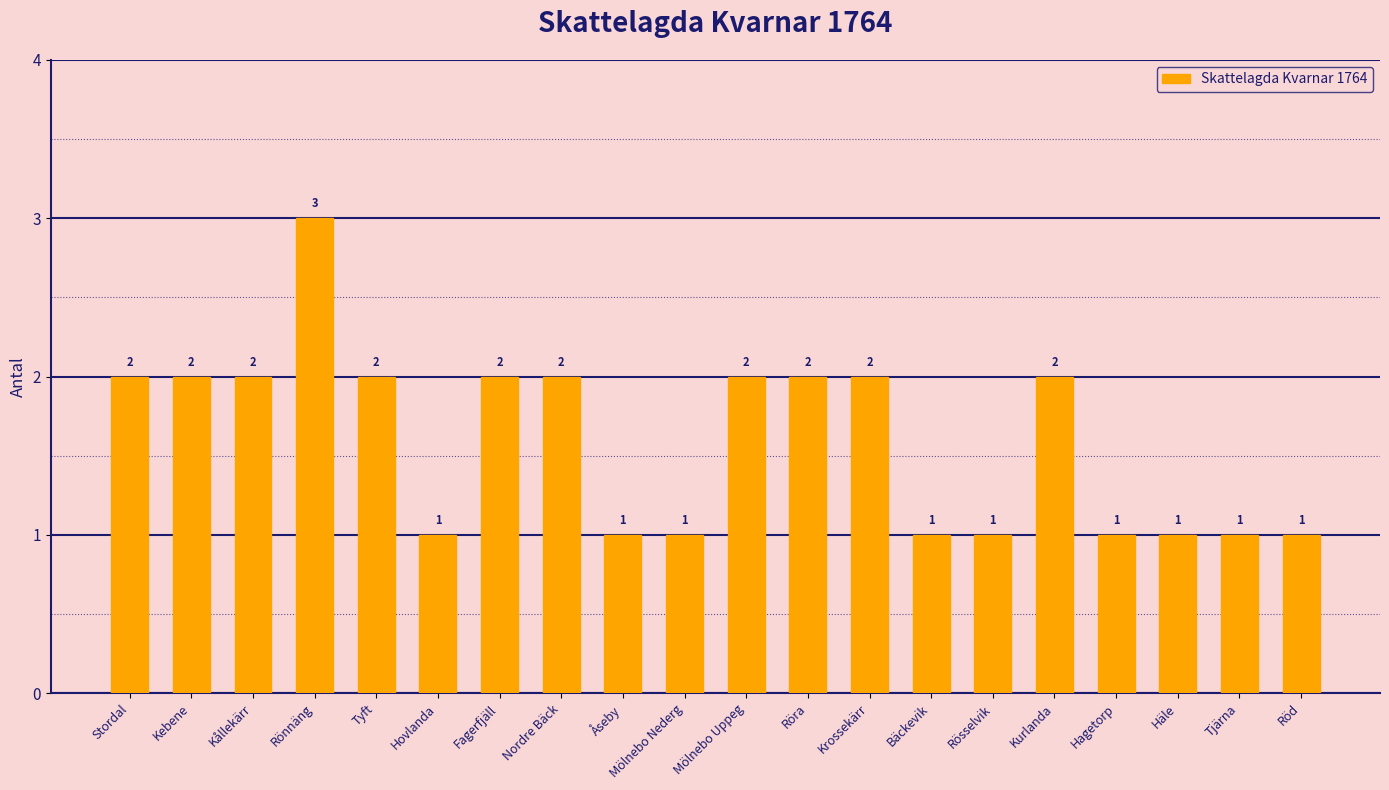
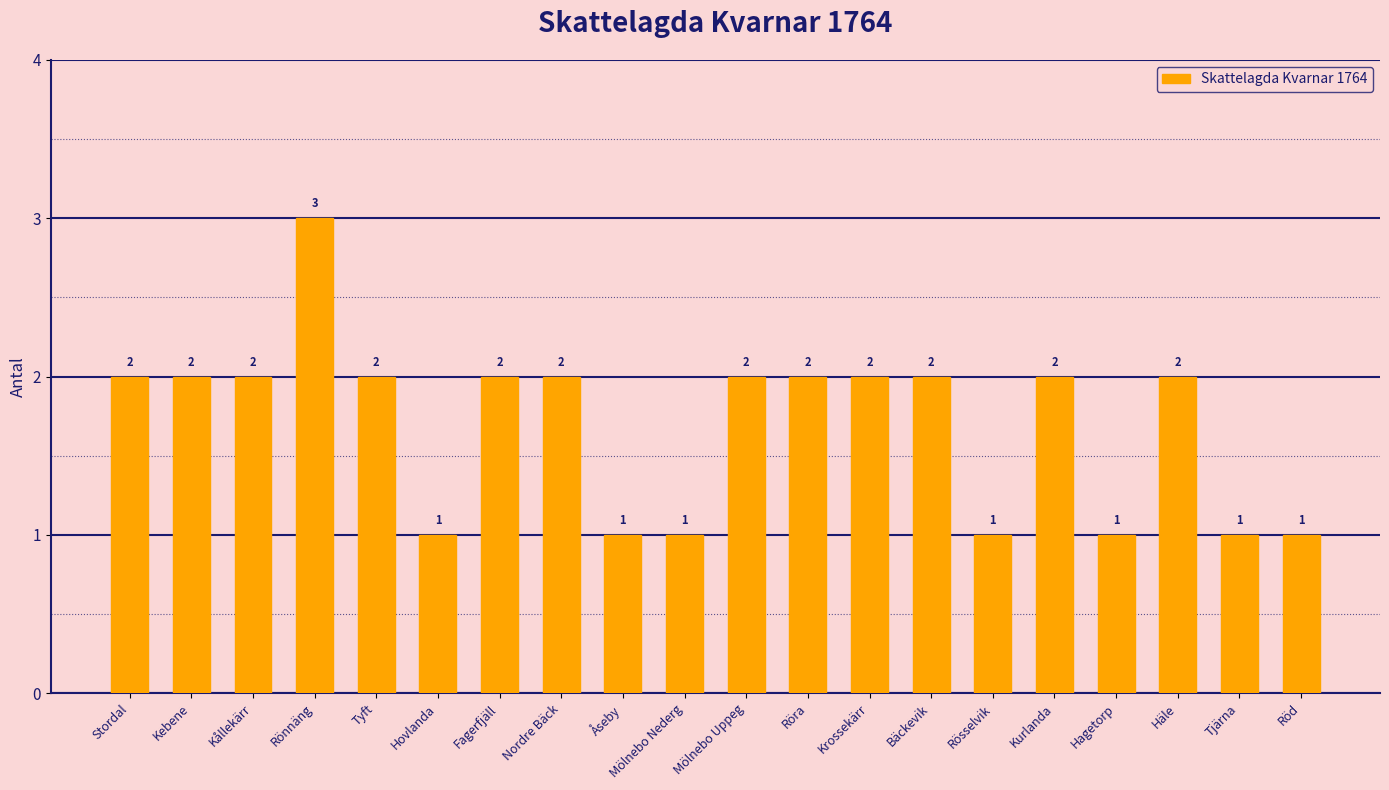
  {
    "Stordal": 2,
    "Kebene": 2,
    "Kållekärr": 2,
    "Rönnäng": 3,
    "Tyft": 2,
    "Hovlanda": 1,
    "Fagerfjäll": 2,
    "Nordre Bäck": 2,
    "Åseby": 1,
    "Mölnebo Nederg": 1,
    "Mölnebo Uppeg": 2,
    "Röra": 2,
    "Krossekärr": 2,
-   "Bäckevik": 1,
+   "Bäckevik": 2,
    "Rösselvik": 1,
    "Kurlanda": 2,
    "Hagetorp": 1,
-   "Häle": 1,
+   "Häle": 2,
    "Tjärna": 1,
    "Röd": 1
  }
